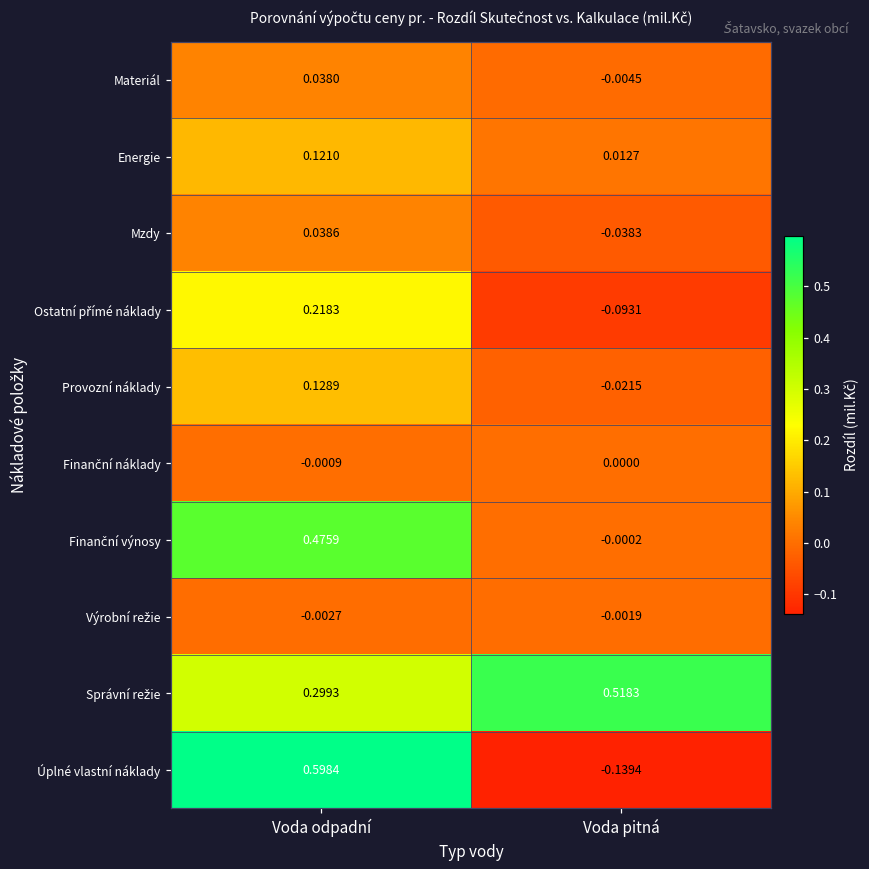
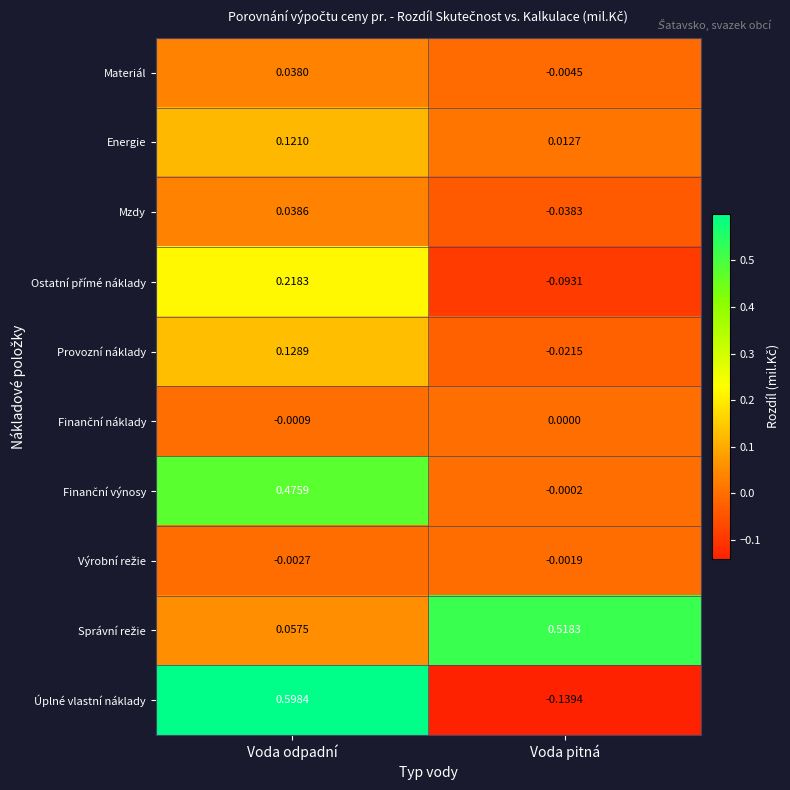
  {
    "Materiál": {
      "Voda odpadní": 0.0380,
      "Voda pitná": -0.0045
    },
    "Energie": {
      "Voda odpadní": 0.1210,
      "Voda pitná": 0.0127
    },
    "Mzdy": {
      "Voda odpadní": 0.0386,
      "Voda pitná": -0.0383
    },
    "Ostatní přímé náklady": {
      "Voda odpadní": 0.2183,
      "Voda pitná": -0.0931
    },
    "Provozní náklady": {
      "Voda odpadní": 0.1289,
      "Voda pitná": -0.0215
    },
    "Finanční náklady": {
      "Voda odpadní": -0.0009,
      "Voda pitná": 0.0000
    },
    "Finanční výnosy": {
      "Voda odpadní": 0.4759,
      "Voda pitná": -0.0002
    },
    "Výrobní režie": {
      "Voda odpadní": -0.0027,
      "Voda pitná": -0.0019
    },
    "Správní režie": {
-     "Voda odpadní": 0.2993,
+     "Voda odpadní": 0.0575,
      "Voda pitná": 0.5183
    },
    "Úplné vlastní náklady": {
      "Voda odpadní": 0.5984,
      "Voda pitná": -0.1394
    }
  }
